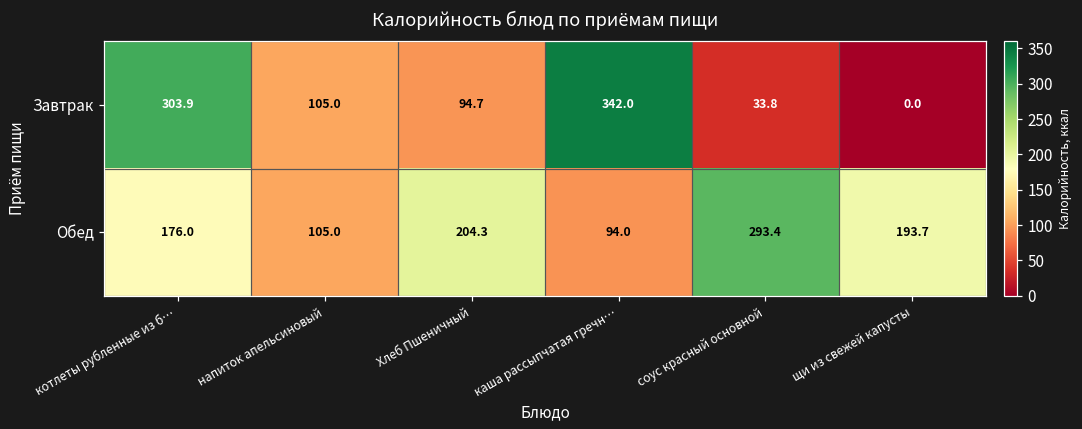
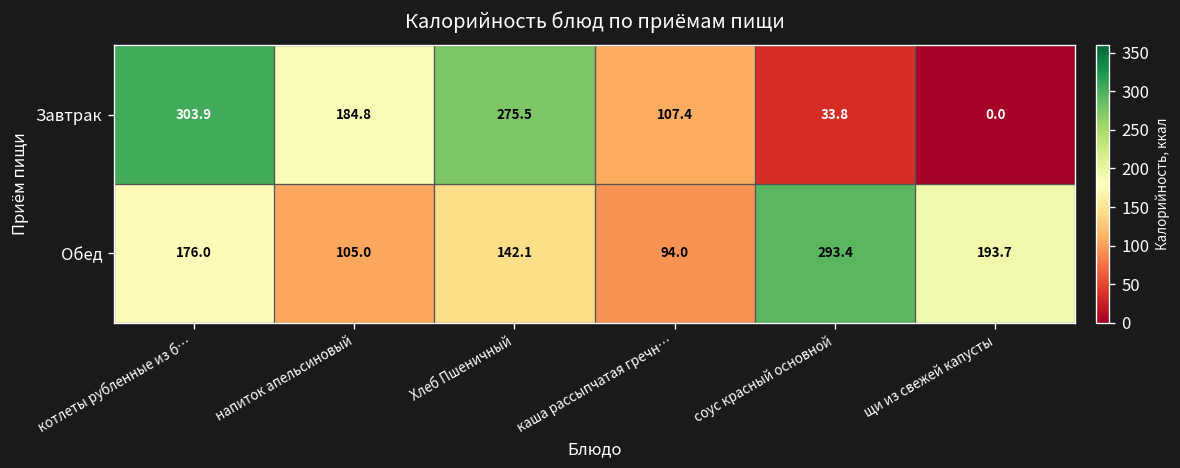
  {
    "Завтрак": {
      "котлеты рубленные из б…": 303.9,
-     "напиток апельсиновый": 105.0,
-     "Хлеб Пшеничный": 94.7,
-     "каша рассыпчатая гречн…": 342.0,
+     "напиток апельсиновый": 184.8,
+     "Хлеб Пшеничный": 275.5,
+     "каша рассыпчатая гречн…": 107.4,
      "соус красный основной": 33.8,
      "щи из свежей капусты": 0.0
    },
    "Обед": {
      "котлеты рубленные из б…": 176.0,
      "напиток апельсиновый": 105.0,
-     "Хлеб Пшеничный": 204.3,
+     "Хлеб Пшеничный": 142.1,
      "каша рассыпчатая гречн…": 94.0,
      "соус красный основной": 293.4,
      "щи из свежей капусты": 193.7
    }
  }
